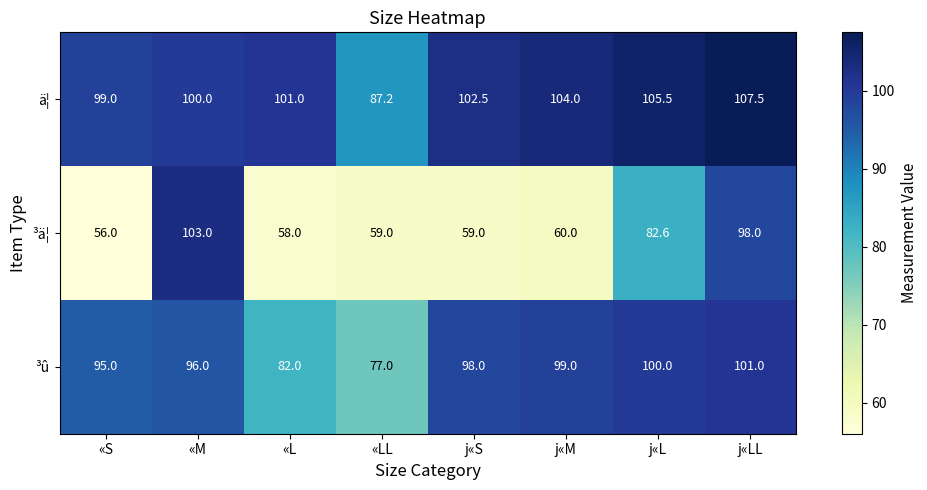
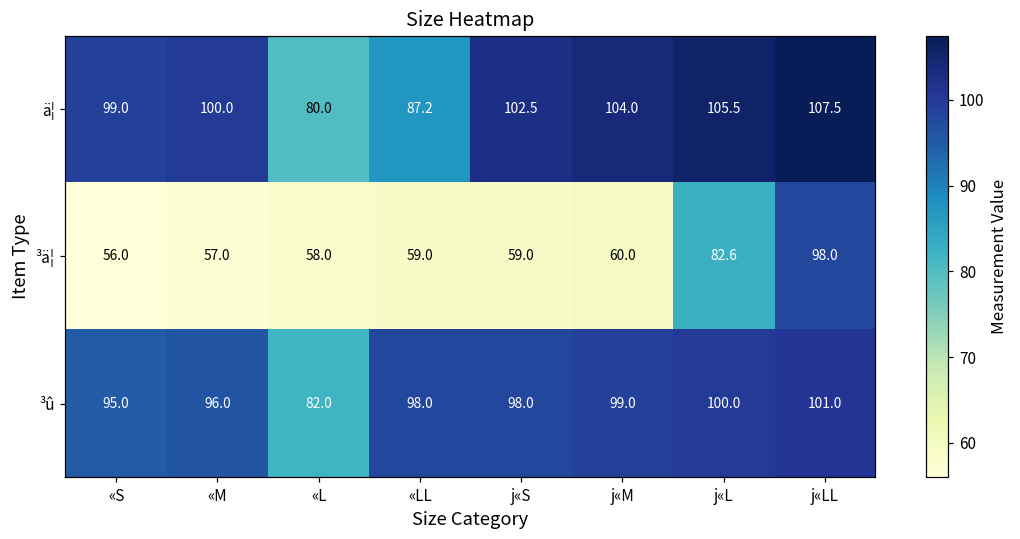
  {
    "ä¦": {
      "«S": 99.0,
      "«M": 100.0,
-     "«L": 101.0,
+     "«L": 80.0,
      "«LL": 87.2,
      "j«S": 102.5,
      "j«M": 104.0,
      "j«L": 105.5,
      "j«LL": 107.5
    },
    "³ä¦": {
      "«S": 56.0,
-     "«M": 103.0,
+     "«M": 57.0,
      "«L": 58.0,
      "«LL": 59.0,
      "j«S": 59.0,
      "j«M": 60.0,
      "j«L": 82.6,
      "j«LL": 98.0
    },
    "³û": {
      "«S": 95.0,
      "«M": 96.0,
      "«L": 82.0,
-     "«LL": 77.0,
+     "«LL": 98.0,
      "j«S": 98.0,
      "j«M": 99.0,
      "j«L": 100.0,
      "j«LL": 101.0
    }
  }
